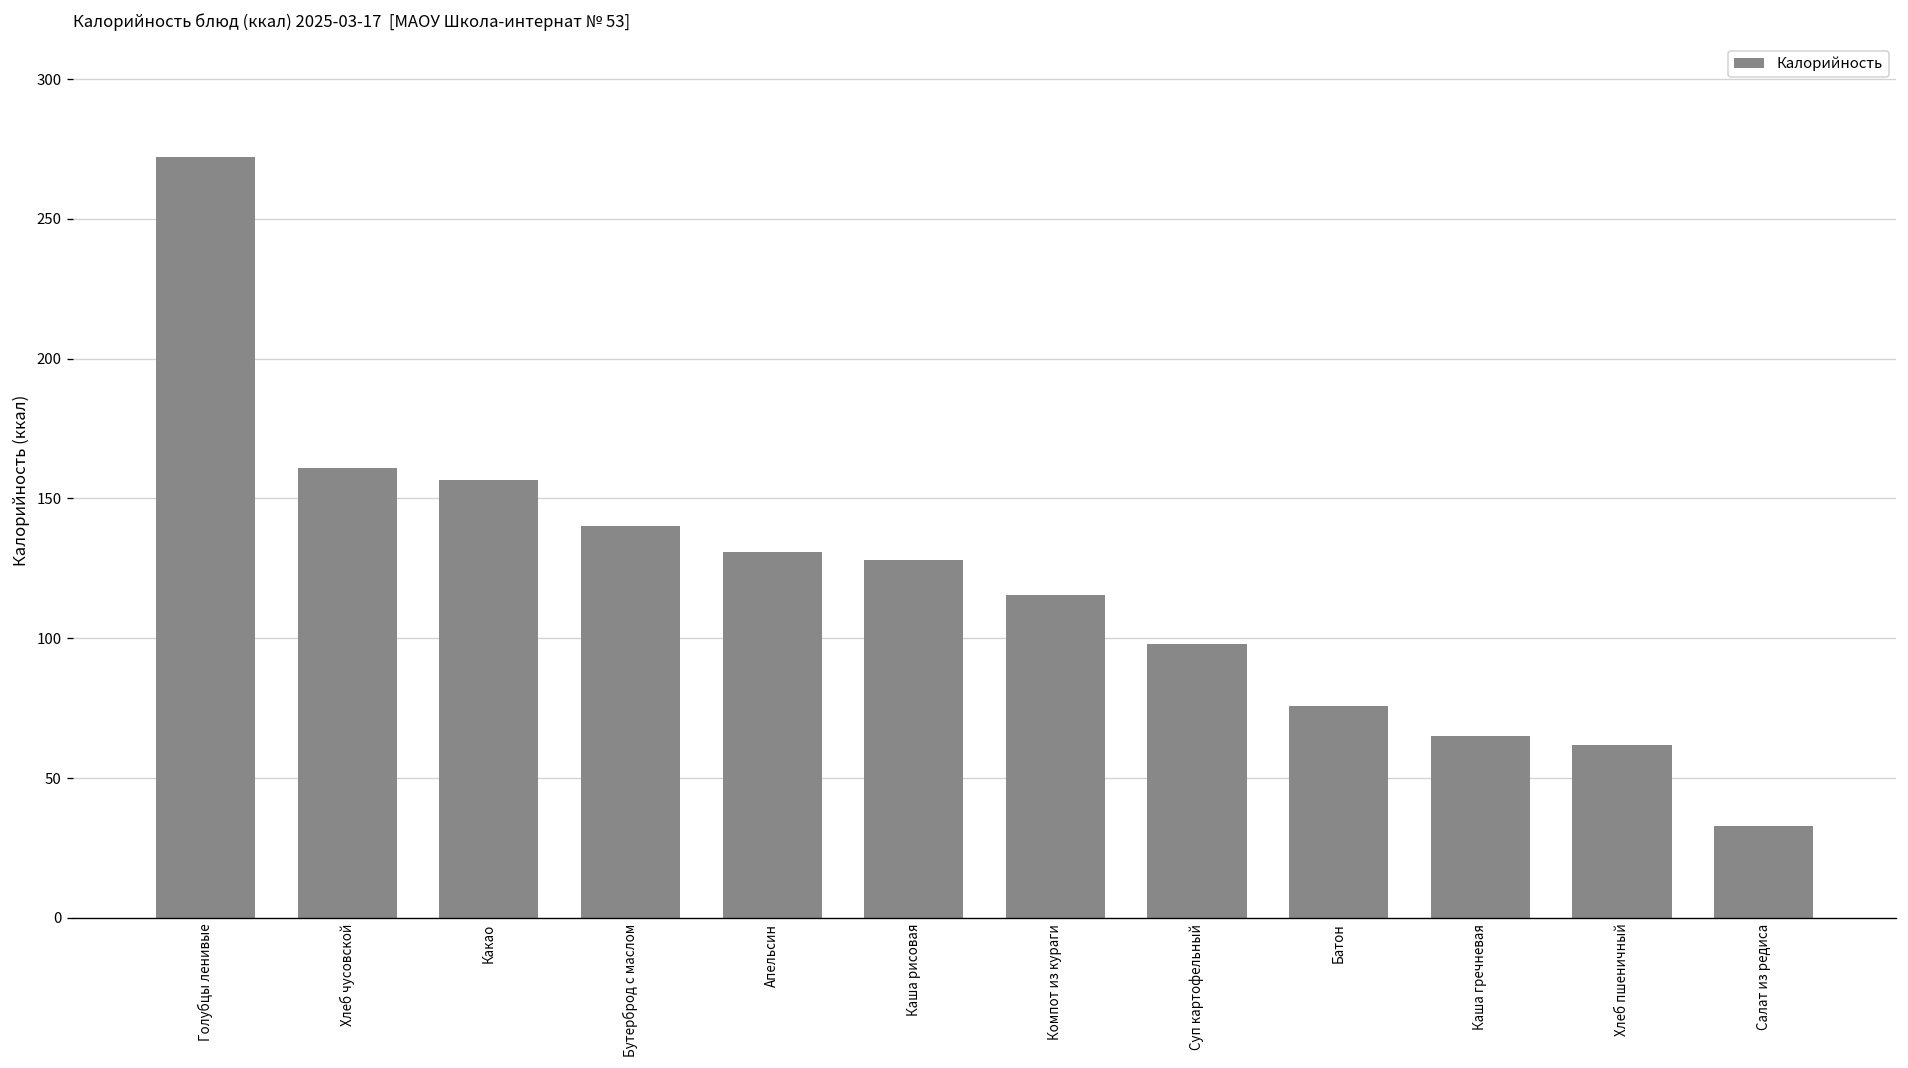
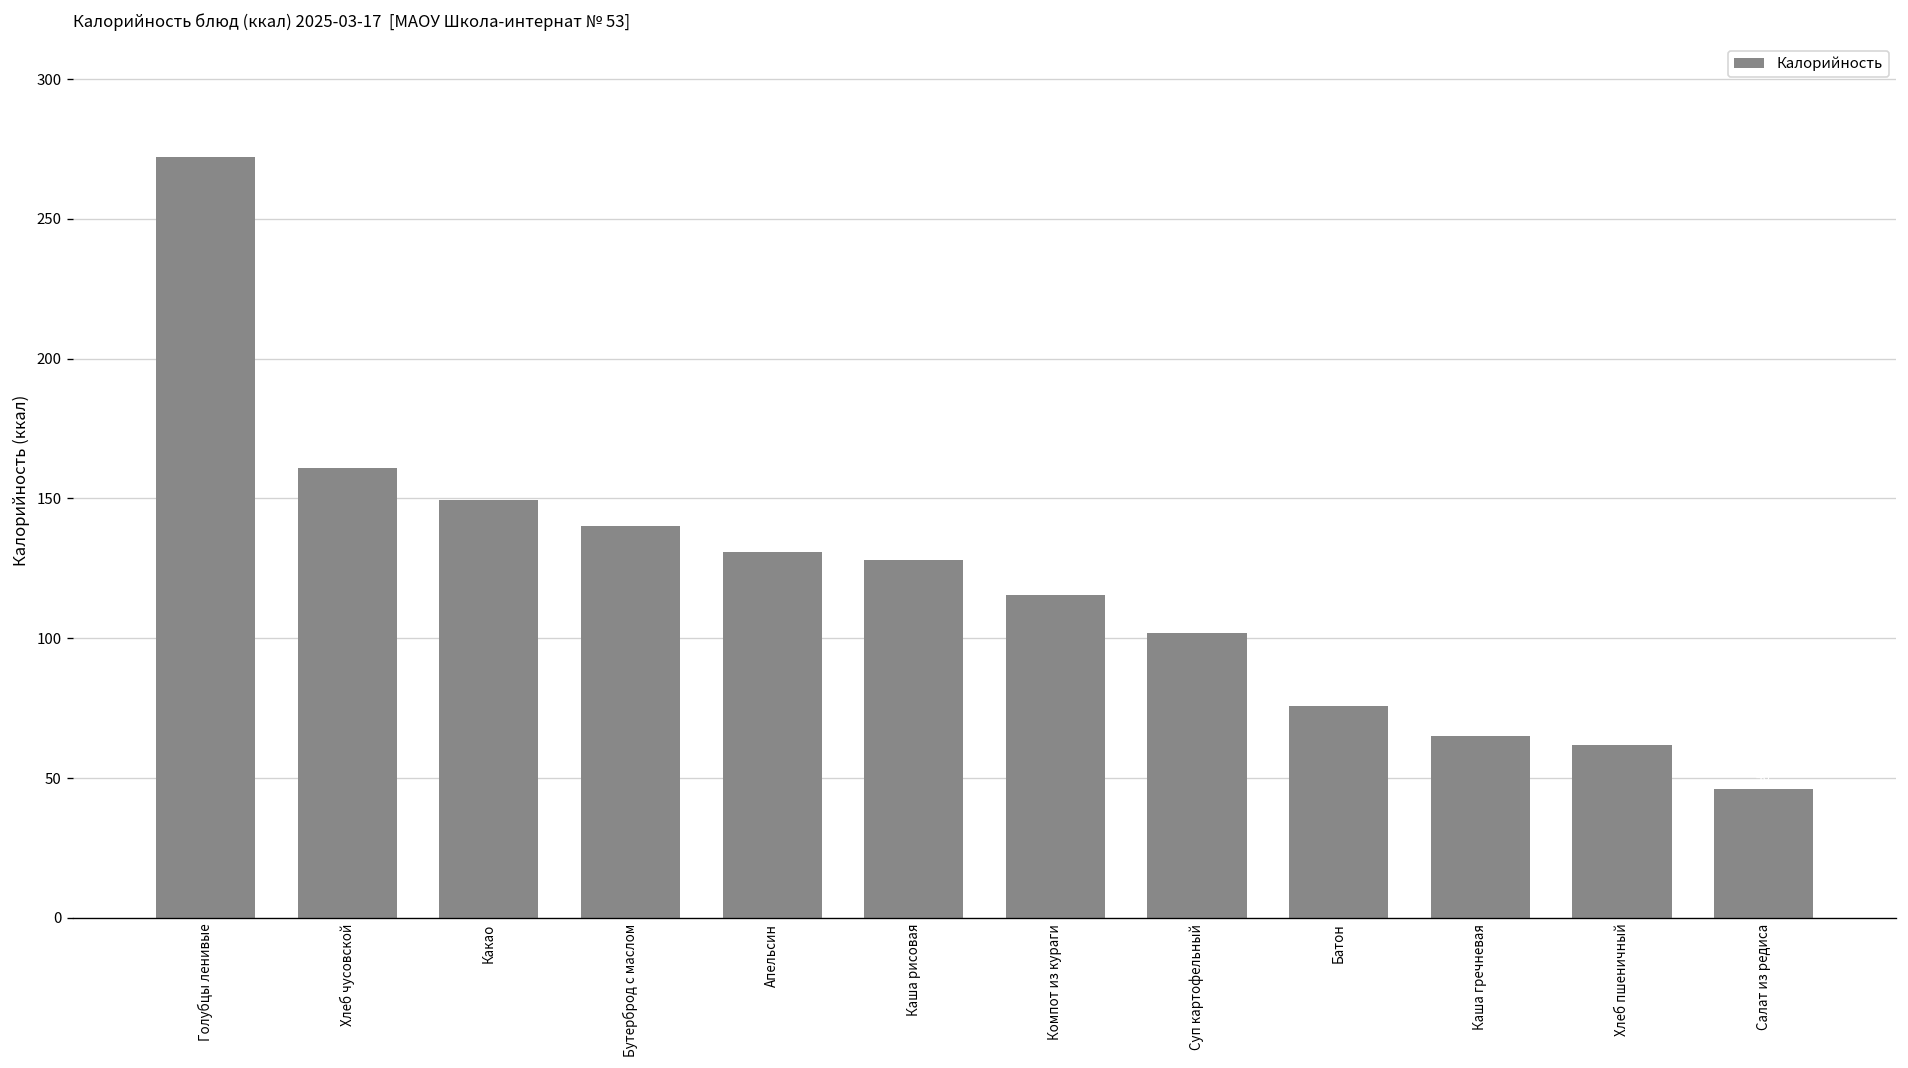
  {
    "Голубцы ленивые": 272,
    "Хлеб чусовской": 161,
-   "Какао": 157,
+   "Какао": 150,
    "Бутерброд с маслом": 140,
    "Апельсин": 131,
    "Каша рисовая": 128,
    "Компот из кураги": 116,
-   "Суп картофельный": 98,
+   "Суп картофельный": 102,
    "Батон": 76,
    "Каша гречневая": 65,
    "Хлеб пшеничный": 62,
-   "Салат из редиса": 33
+   "Салат из редиса": 46
  }
